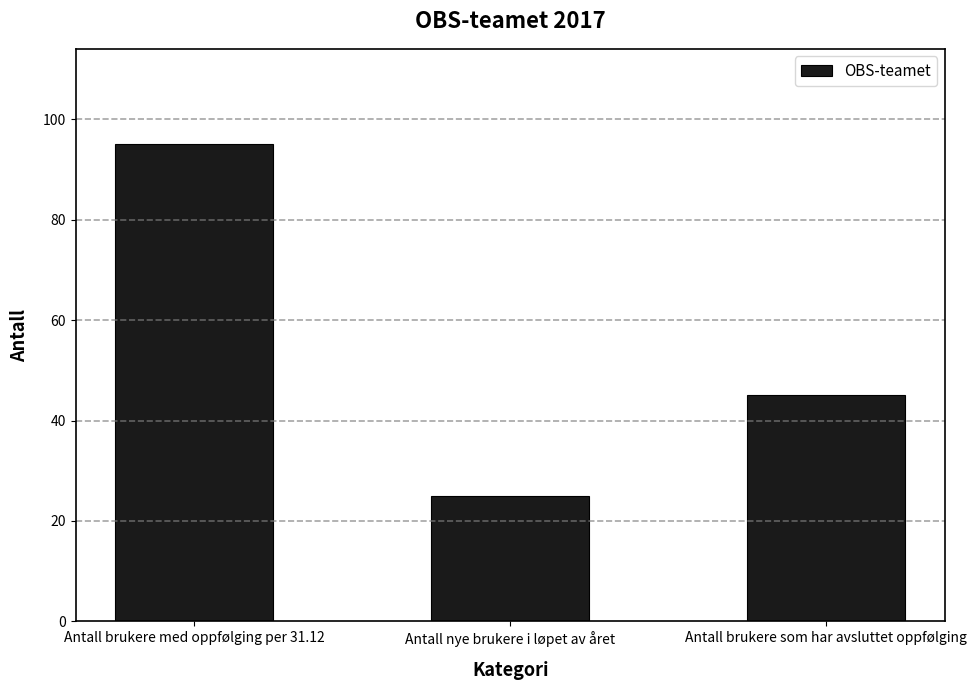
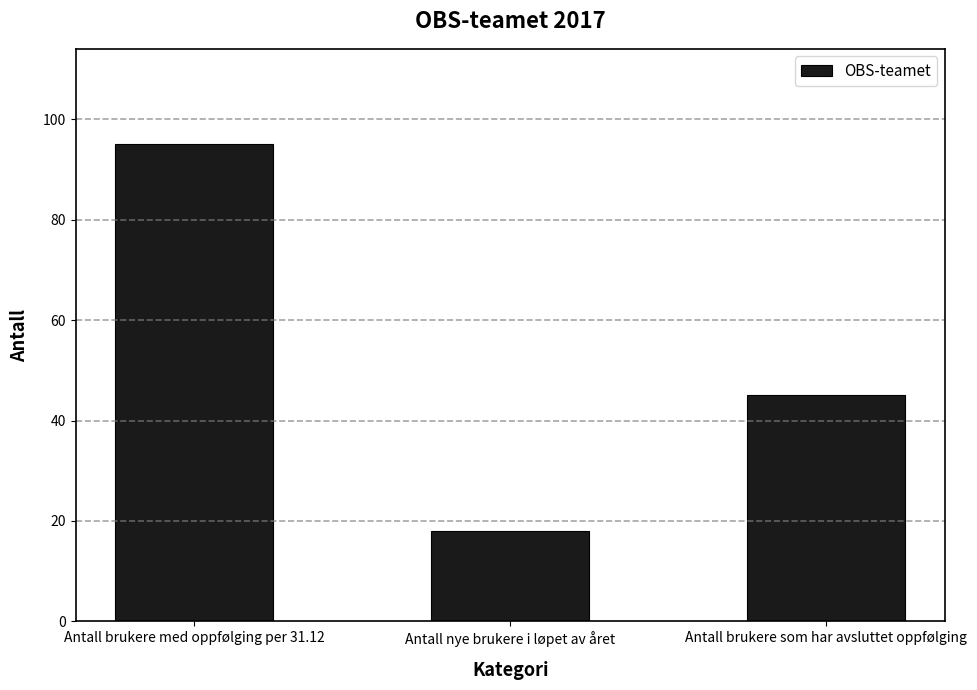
  {
    "Antall brukere med oppfølging per 31.12": 95,
-   "Antall nye brukere i løpet av året": 25,
+   "Antall nye brukere i løpet av året": 18,
    "Antall brukere som har avsluttet oppfølging": 45
  }
